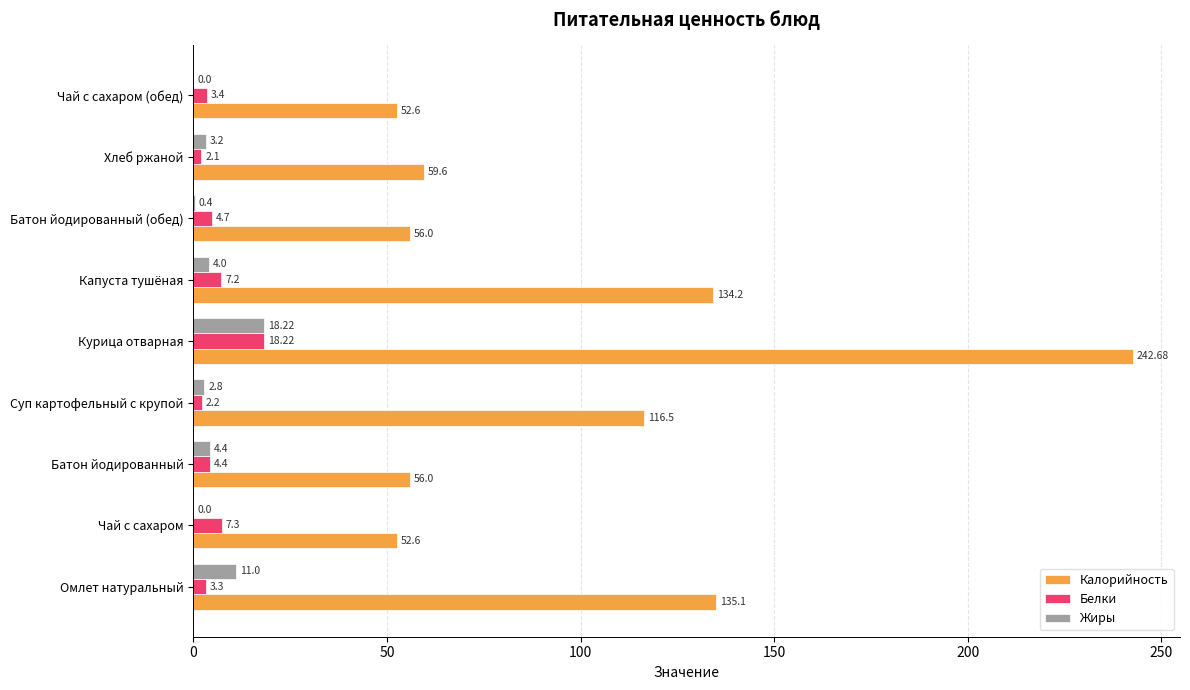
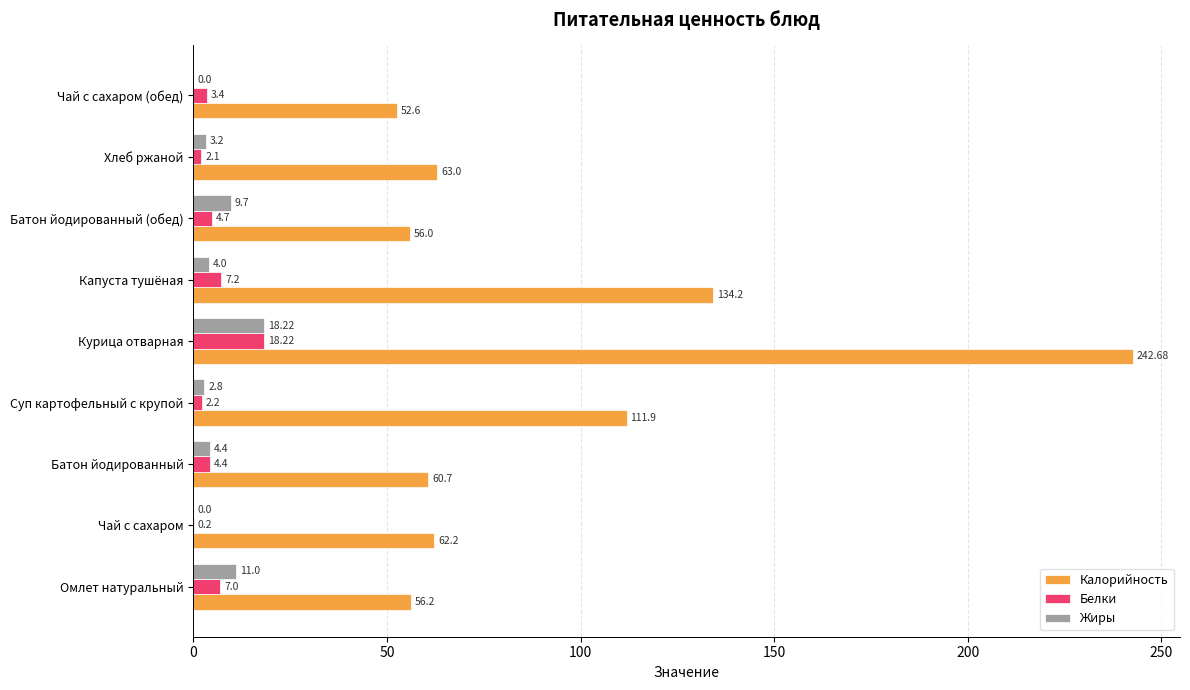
  {
    "Калорийность": {
      "Чай с сахаром (обед)": 52.6,
-     "Хлеб ржаной": 59.6,
+     "Хлеб ржаной": 63.0,
      "Батон йодированный (обед)": 56.0,
      "Капуста тушёная": 134.2,
      "Курица отварная": 242.68,
-     "Суп картофельный с крупой": 116.5,
-     "Батон йодированный": 56.0,
-     "Чай с сахаром": 52.6,
-     "Омлет натуральный": 135.1
+     "Суп картофельный с крупой": 111.9,
+     "Батон йодированный": 60.7,
+     "Чай с сахаром": 62.2,
+     "Омлет натуральный": 56.2
    },
    "Белки": {
      "Чай с сахаром (обед)": 3.4,
      "Хлеб ржаной": 2.1,
      "Батон йодированный (обед)": 4.7,
      "Капуста тушёная": 7.2,
      "Курица отварная": 18.22,
      "Суп картофельный с крупой": 2.2,
      "Батон йодированный": 4.4,
-     "Чай с сахаром": 7.3,
-     "Омлет натуральный": 3.3
+     "Чай с сахаром": 0.2,
+     "Омлет натуральный": 7.0
    },
    "Жиры": {
      "Чай с сахаром (обед)": 0.0,
      "Хлеб ржаной": 3.2,
-     "Батон йодированный (обед)": 0.4,
+     "Батон йодированный (обед)": 9.7,
      "Капуста тушёная": 4.0,
      "Курица отварная": 18.22,
      "Суп картофельный с крупой": 2.8,
      "Батон йодированный": 4.4,
      "Чай с сахаром": 0.0,
      "Омлет натуральный": 11.0
    }
  }
